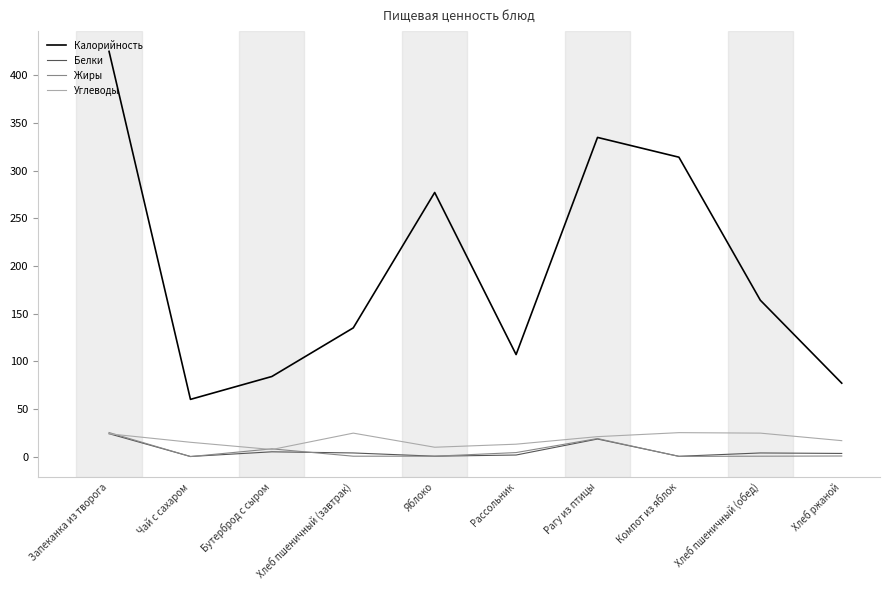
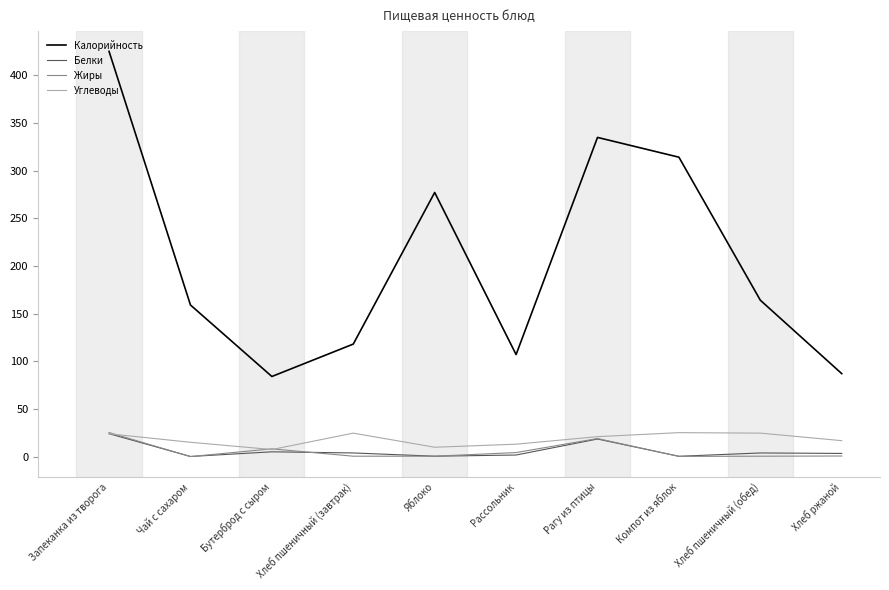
  {
    "Калорийность": {
      "Запеканка из творога": 430,
-     "Чай с сахаром": 60,
+     "Чай с сахаром": 160,
      "Бутерброд с сыром": 80,
-     "Хлеб пшеничный (завтрак)": 140,
+     "Хлеб пшеничный (завтрак)": 120,
      "Яблоко": 280,
      "Рассольник": 110,
      "Рагу из птицы": 330,
      "Компот из яблок": 310,
      "Хлеб пшеничный (обед)": 160,
-     "Хлеб ржаной": 80
+     "Хлеб ржаной": 90
    },
    "Белки": {
      "Хлеб пшеничный (завтрак)": 0,
      "Хлеб пшеничный (обед)": 0,
      "Хлеб ржаной": 0
    }
  }
